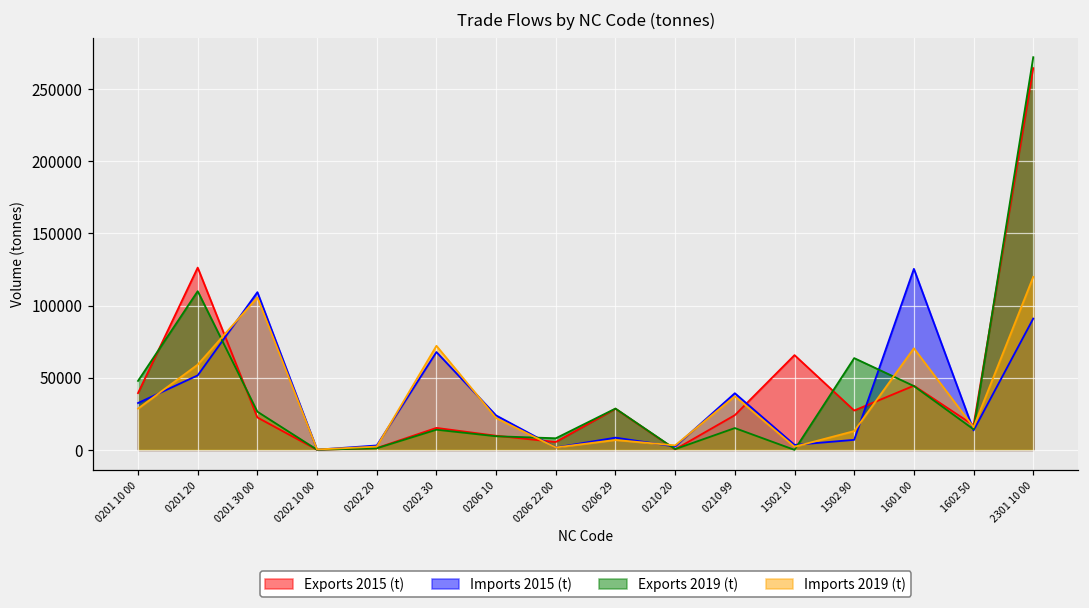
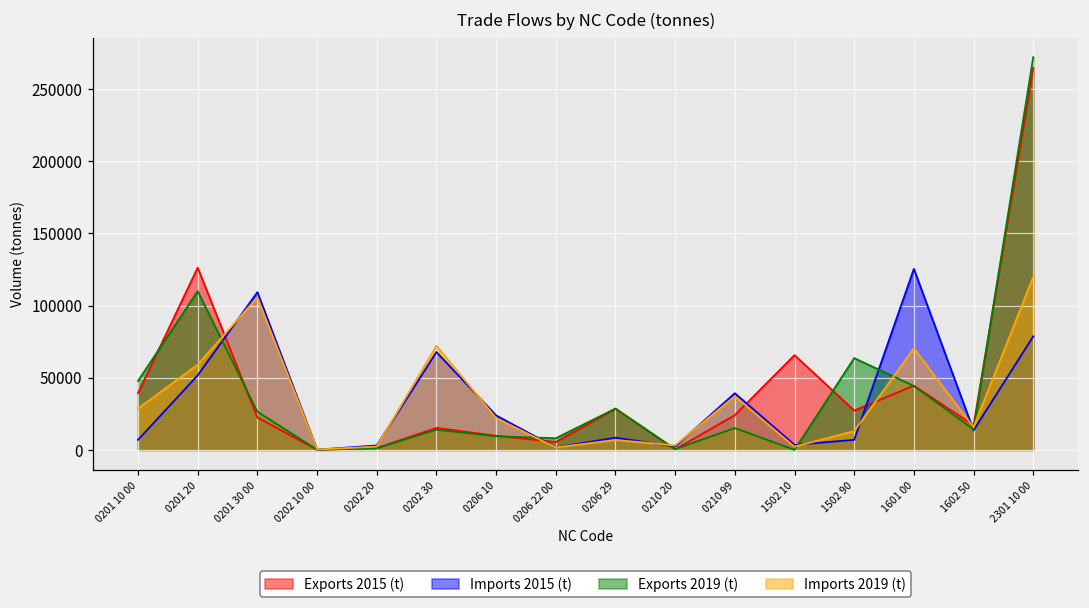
  {
    "Exports 2015 (t)": {
      "0201 10 00": 39000,
      "0201 20": 126000,
      "0201 30 00": 22000,
      "0206 22 00": 5000,
      "0210 99": 24000,
      "1502 10": 66000,
      "1502 90": 27000,
      "2301 10 00": 264000
    },
    "Imports 2015 (t)": {
-     "0201 10 00": 32000,
+     "0201 10 00": 7000,
      "0201 20": 52000,
      "0201 30 00": 109000,
      "0202 30": 68000,
      "0210 99": 39000,
      "1502 90": 7000,
      "1601 00": 125000,
-     "2301 10 00": 91000
+     "2301 10 00": 79000
    },
    "Exports 2019 (t)": {
      "0201 10 00": 48000,
      "0201 20": 110000,
      "0201 30 00": 26000,
      "0206 22 00": 8000,
      "0210 99": 15000,
      "1502 10": 0,
      "1502 90": 64000,
      "2301 10 00": 272000
    },
    "Imports 2019 (t)": {
      "0201 10 00": 29000,
      "0201 20": 59000,
      "0201 30 00": 106000,
      "0202 30": 72000,
      "0210 99": 37000,
      "1502 90": 13000,
      "1601 00": 70000,
      "2301 10 00": 120000
    }
  }
